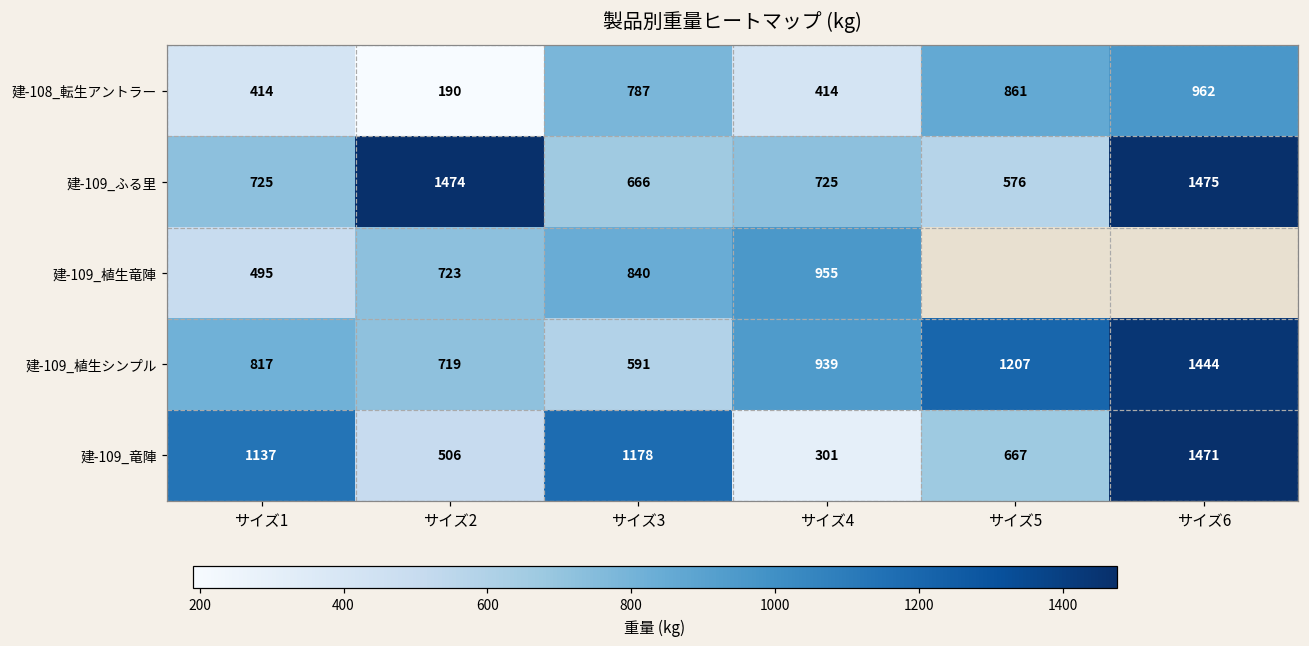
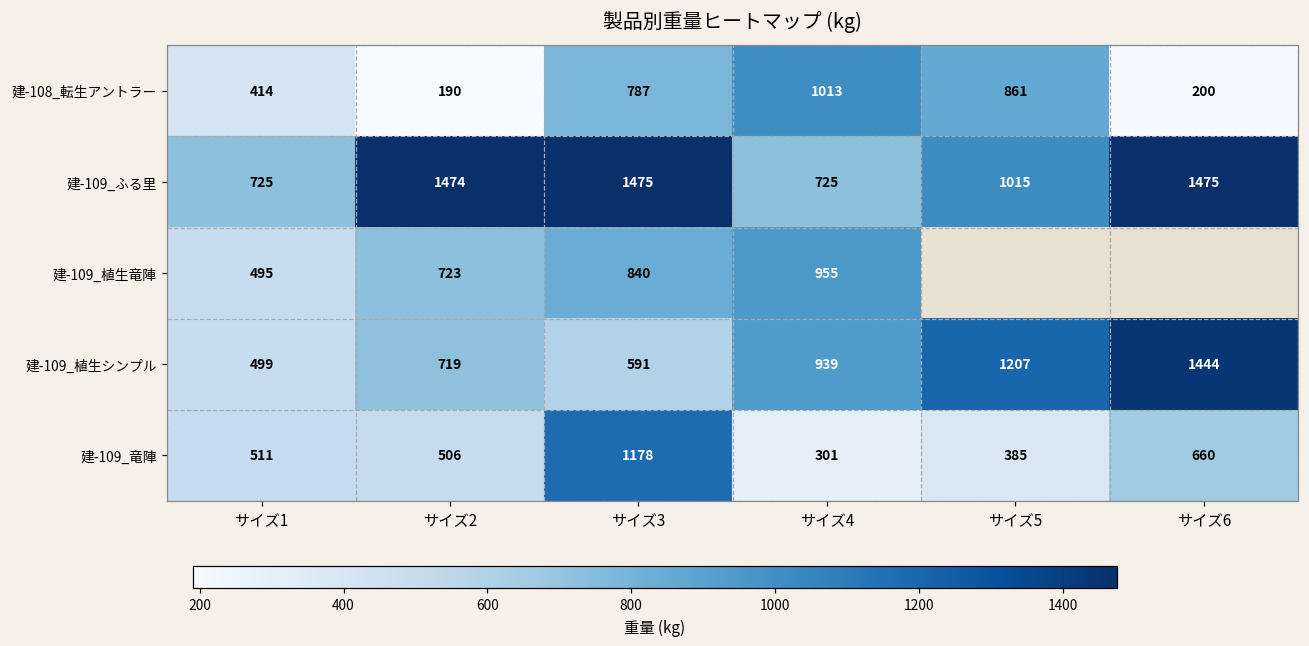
  {
    "建-108_転生アントラー": {
      "サイズ1": 414,
      "サイズ2": 190,
      "サイズ3": 787,
-     "サイズ4": 414,
+     "サイズ4": 1013,
      "サイズ5": 861,
-     "サイズ6": 962
+     "サイズ6": 200
    },
    "建-109_ふる里": {
      "サイズ1": 725,
      "サイズ2": 1474,
-     "サイズ3": 666,
+     "サイズ3": 1475,
      "サイズ4": 725,
-     "サイズ5": 576,
+     "サイズ5": 1015,
      "サイズ6": 1475
    },
    "建-109_植生竜陣": {
      "サイズ1": 495,
      "サイズ2": 723,
      "サイズ3": 840,
      "サイズ4": 955
    },
    "建-109_植生シンプル": {
-     "サイズ1": 817,
+     "サイズ1": 499,
      "サイズ2": 719,
      "サイズ3": 591,
      "サイズ4": 939,
      "サイズ5": 1207,
      "サイズ6": 1444
    },
    "建-109_竜陣": {
-     "サイズ1": 1137,
+     "サイズ1": 511,
      "サイズ2": 506,
      "サイズ3": 1178,
      "サイズ4": 301,
-     "サイズ5": 667,
-     "サイズ6": 1471
+     "サイズ5": 385,
+     "サイズ6": 660
    }
  }
